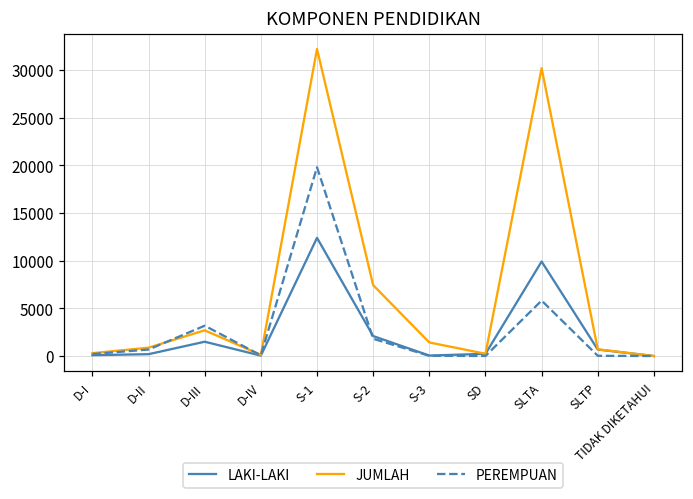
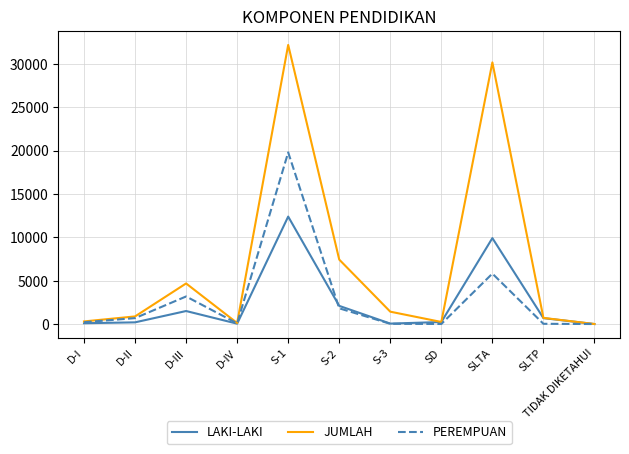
  {
    "JUMLAH": {
-     "D-III": 3000,
+     "D-III": 5000,
      "S-1": 32000,
      "S-2": 7000,
      "S-3": 1000,
      "SLTA": 30000
    }
  }
